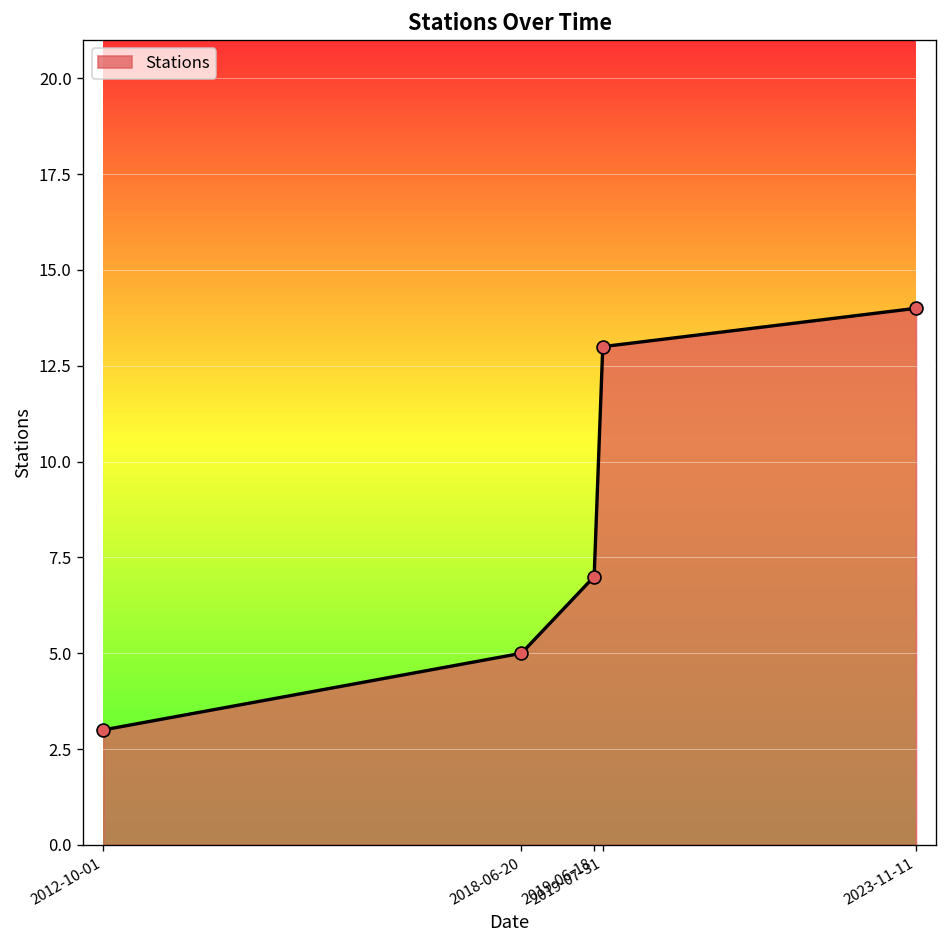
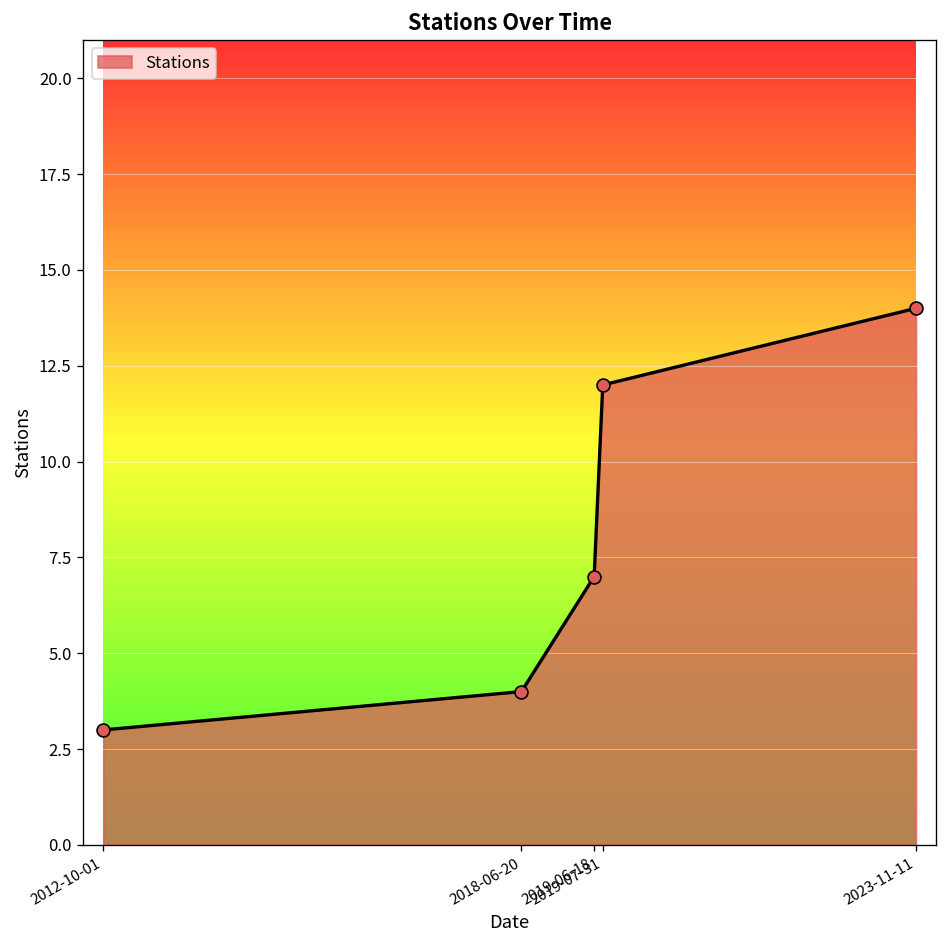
  {
    "2012-10-01": 3,
-   "2018-06-20": 5,
+   "2018-06-20": 4,
    "2019-06-18": 7,
-   "2019-07-31": 13,
+   "2019-07-31": 12,
    "2023-11-11": 14
  }
